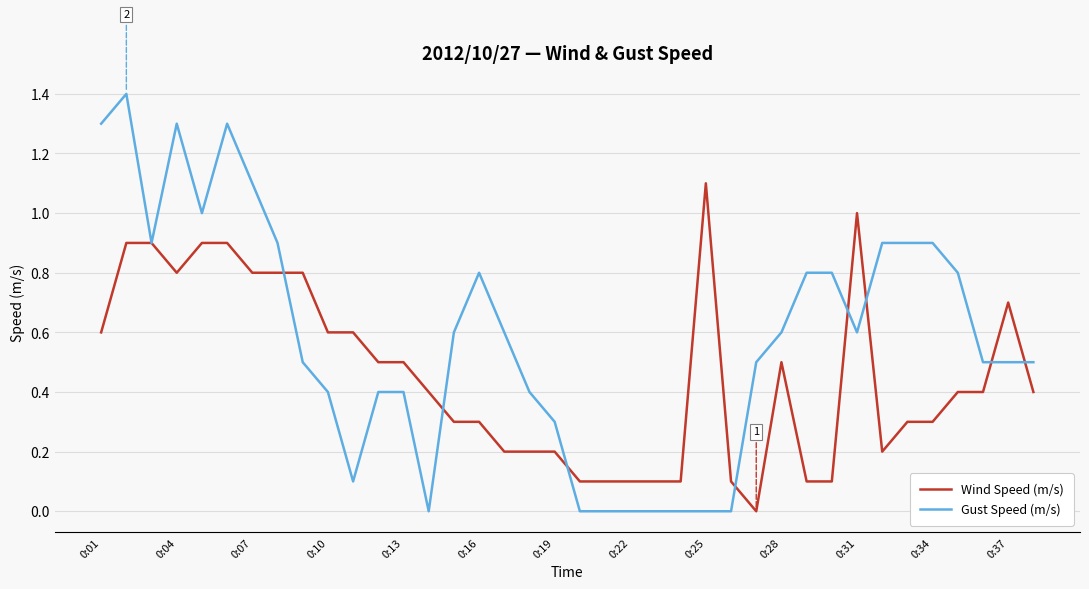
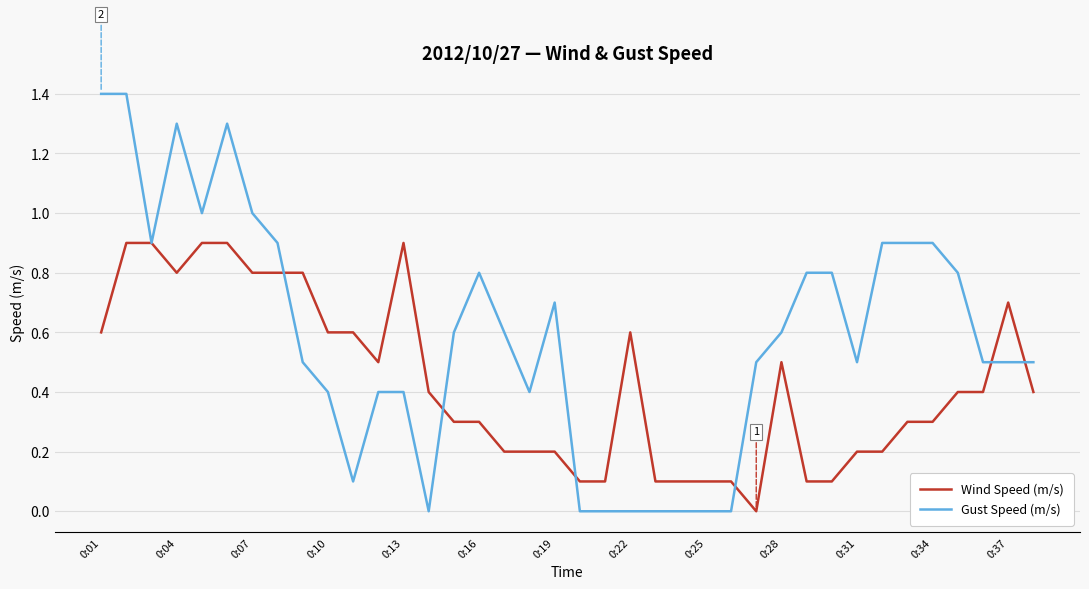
  {
    "Wind Speed (m/s)": {
      "0:01": 0.6,
      "0:04": 0.8,
      "0:07": 0.8,
      "0:10": 0.6,
-     "0:13": 0.5,
+     "0:13": 0.9,
      "0:16": 0.3,
      "0:19": 0.2,
-     "0:22": 0.1,
-     "0:25": 1.1,
+     "0:22": 0.6,
+     "0:25": 0.1,
      "0:28": 0.5,
-     "0:31": 1.0,
+     "0:31": 0.2,
      "0:34": 0.3,
      "0:37": 0.7
    },
    "Gust Speed (m/s)": {
-     "0:01": 1.3,
+     "0:01": 1.4,
      "0:04": 1.3,
-     "0:07": 1.1,
+     "0:07": 1.0,
      "0:10": 0.4,
      "0:13": 0.4,
      "0:16": 0.8,
-     "0:19": 0.3,
+     "0:19": 0.7,
      "0:22": 0.0,
      "0:25": 0.0,
      "0:28": 0.6,
-     "0:31": 0.6,
+     "0:31": 0.5,
      "0:34": 0.9,
      "0:37": 0.5
    }
  }
